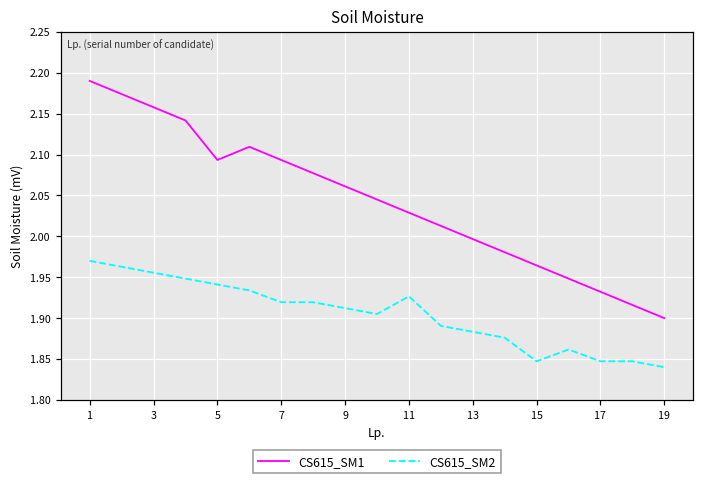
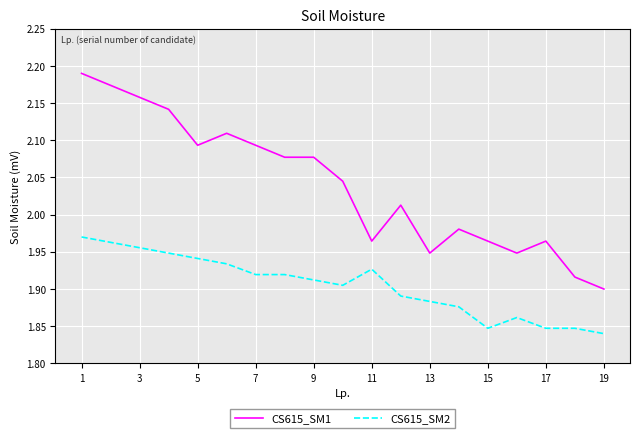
  {
    "CS615_SM1": {
      "1": 2.19,
      "3": 2.16,
      "5": 2.09,
      "7": 2.09,
-     "9": 2.06,
-     "11": 2.03,
-     "13": 2.00,
+     "9": 2.08,
+     "11": 1.96,
+     "13": 1.95,
      "15": 1.96,
-     "17": 1.93,
+     "17": 1.96,
      "19": 1.90
    },
    "CS615_SM2": {
      "1": 1.97,
      "3": 1.96,
      "5": 1.94,
      "7": 1.92,
      "9": 1.91,
      "11": 1.93,
      "13": 1.88,
      "15": 1.85,
      "17": 1.85,
      "19": 1.84
    }
  }
